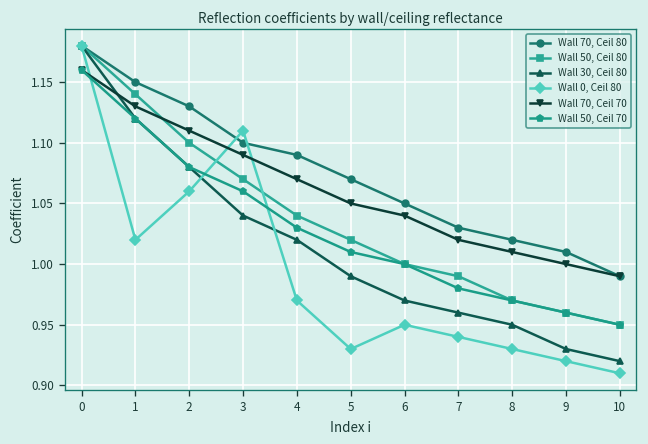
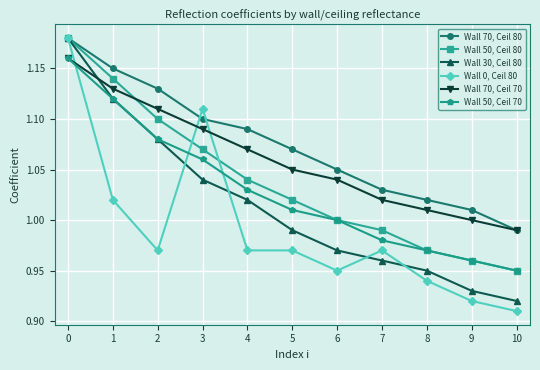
  {
    "Wall 0, Ceil 80": {
      "1": 1.02,
-     "2": 1.06,
+     "2": 0.97,
      "3": 1.11,
      "4": 0.97,
-     "5": 0.93,
+     "5": 0.97,
      "6": 0.95,
-     "7": 0.94,
-     "8": 0.93,
+     "7": 0.97,
+     "8": 0.94,
      "9": 0.92,
      "10": 0.91
    }
  }
